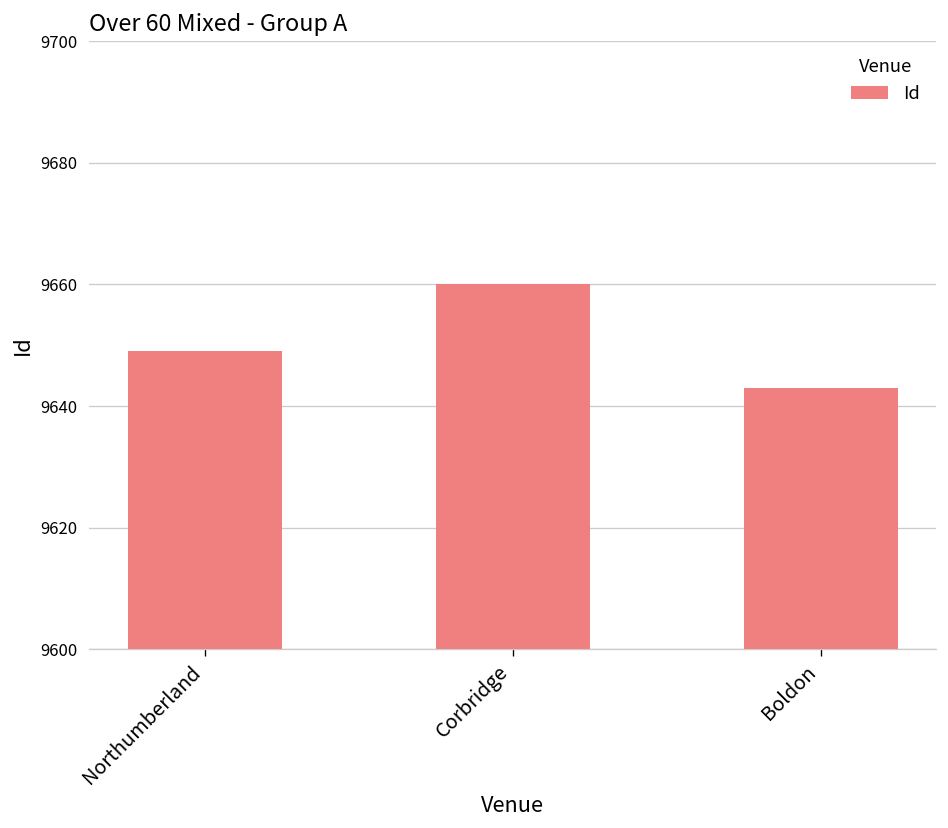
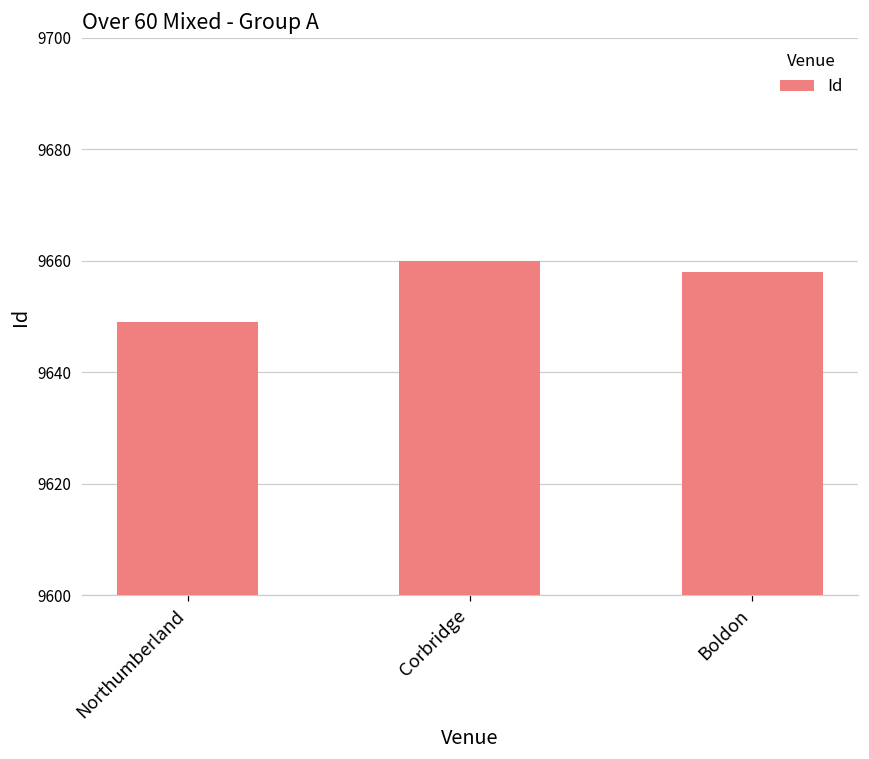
  {
    "Northumberland": 9649,
    "Corbridge": 9660,
-   "Boldon": 9643
+   "Boldon": 9658
  }
